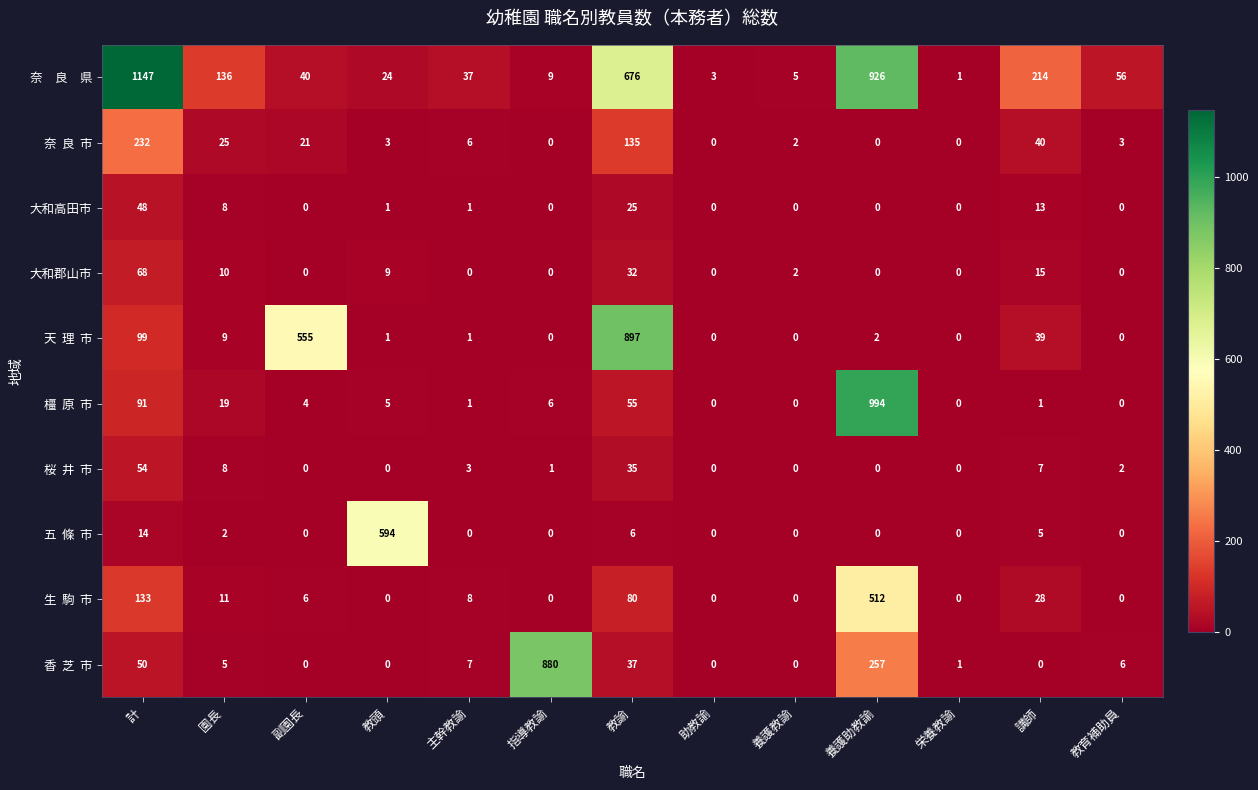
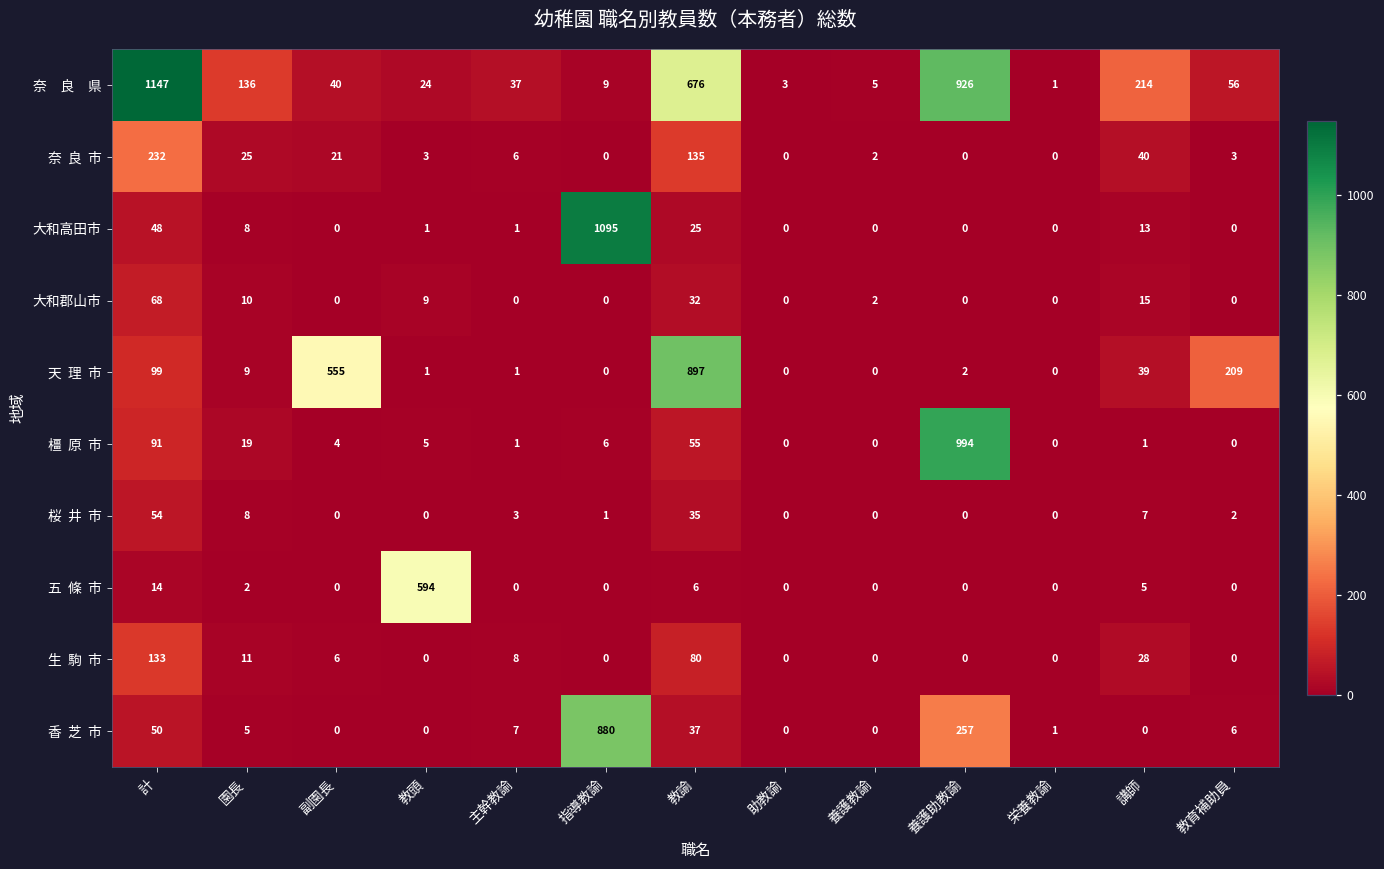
  {
    "奈 良 県": {
      "計": 1147,
      "園長": 136,
      "副園長": 40,
      "教頭": 24,
      "主幹教諭": 37,
      "指導教諭": 9,
      "教諭": 676,
      "助教諭": 3,
      "養護教諭": 5,
      "養護助教諭": 926,
      "栄養教諭": 1,
      "講師": 214,
      "教育補助員": 56
    },
    "奈 良 市": {
      "計": 232,
      "園長": 25,
      "副園長": 21,
      "教頭": 3,
      "主幹教諭": 6,
      "指導教諭": 0,
      "教諭": 135,
      "助教諭": 0,
      "養護教諭": 2,
      "養護助教諭": 0,
      "栄養教諭": 0,
      "講師": 40,
      "教育補助員": 3
    },
    "大和高田市": {
      "計": 48,
      "園長": 8,
      "副園長": 0,
      "教頭": 1,
      "主幹教諭": 1,
-     "指導教諭": 0,
+     "指導教諭": 1095,
      "教諭": 25,
      "助教諭": 0,
      "養護教諭": 0,
      "養護助教諭": 0,
      "栄養教諭": 0,
      "講師": 13,
      "教育補助員": 0
    },
    "大和郡山市": {
      "計": 68,
      "園長": 10,
      "副園長": 0,
      "教頭": 9,
      "主幹教諭": 0,
      "指導教諭": 0,
      "教諭": 32,
      "助教諭": 0,
      "養護教諭": 2,
      "養護助教諭": 0,
      "栄養教諭": 0,
      "講師": 15,
      "教育補助員": 0
    },
    "天 理 市": {
      "計": 99,
      "園長": 9,
      "副園長": 555,
      "教頭": 1,
      "主幹教諭": 1,
      "指導教諭": 0,
      "教諭": 897,
      "助教諭": 0,
      "養護教諭": 0,
      "養護助教諭": 2,
      "栄養教諭": 0,
      "講師": 39,
-     "教育補助員": 0
+     "教育補助員": 209
    },
    "橿 原 市": {
      "計": 91,
      "園長": 19,
      "副園長": 4,
      "教頭": 5,
      "主幹教諭": 1,
      "指導教諭": 6,
      "教諭": 55,
      "助教諭": 0,
      "養護教諭": 0,
      "養護助教諭": 994,
      "栄養教諭": 0,
      "講師": 1,
      "教育補助員": 0
    },
    "桜 井 市": {
      "計": 54,
      "園長": 8,
      "副園長": 0,
      "教頭": 0,
      "主幹教諭": 3,
      "指導教諭": 1,
      "教諭": 35,
      "助教諭": 0,
      "養護教諭": 0,
      "養護助教諭": 0,
      "栄養教諭": 0,
      "講師": 7,
      "教育補助員": 2
    },
    "五 條 市": {
      "計": 14,
      "園長": 2,
      "副園長": 0,
      "教頭": 594,
      "主幹教諭": 0,
      "指導教諭": 0,
      "教諭": 6,
      "助教諭": 0,
      "養護教諭": 0,
      "養護助教諭": 0,
      "栄養教諭": 0,
      "講師": 5,
      "教育補助員": 0
    },
    "生 駒 市": {
      "計": 133,
      "園長": 11,
      "副園長": 6,
      "教頭": 0,
      "主幹教諭": 8,
      "指導教諭": 0,
      "教諭": 80,
      "助教諭": 0,
      "養護教諭": 0,
-     "養護助教諭": 512,
+     "養護助教諭": 0,
      "栄養教諭": 0,
      "講師": 28,
      "教育補助員": 0
    },
    "香 芝 市": {
      "計": 50,
      "園長": 5,
      "副園長": 0,
      "教頭": 0,
      "主幹教諭": 7,
      "指導教諭": 880,
      "教諭": 37,
      "助教諭": 0,
      "養護教諭": 0,
      "養護助教諭": 257,
      "栄養教諭": 1,
      "講師": 0,
      "教育補助員": 6
    }
  }
